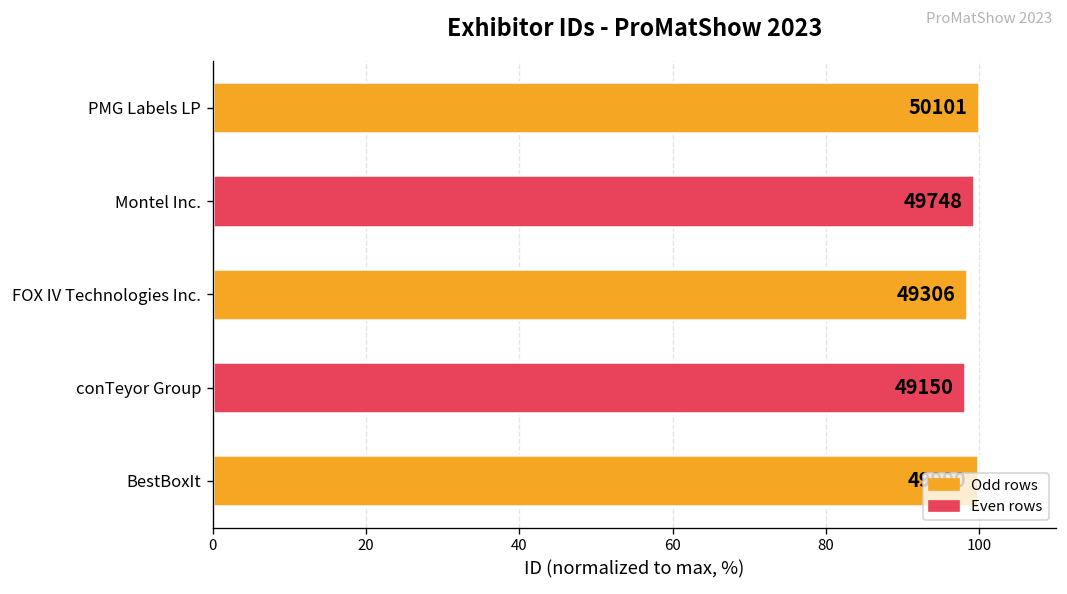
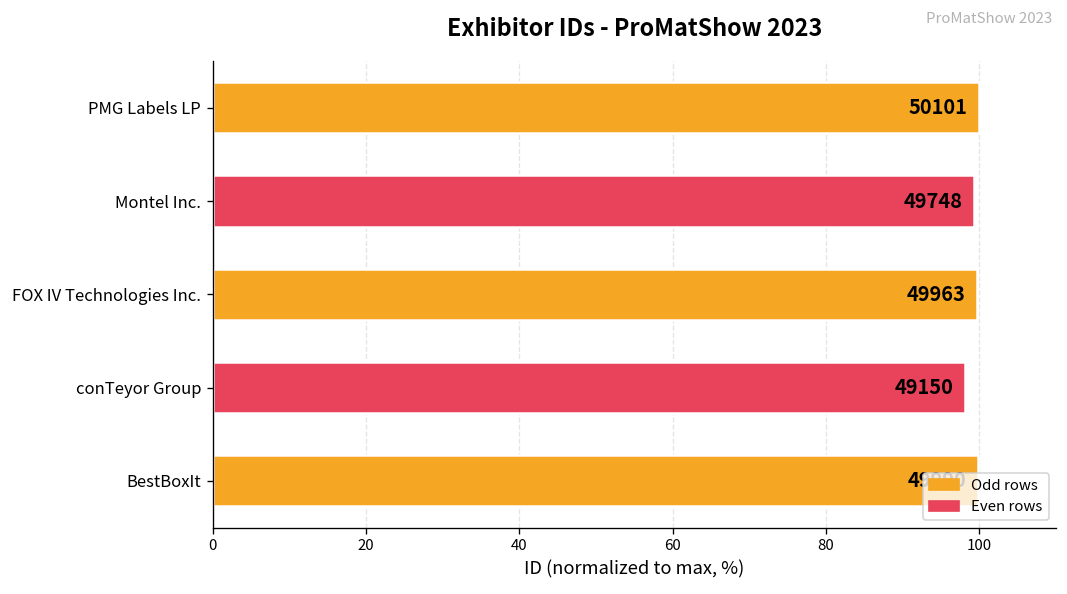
  {
-   "FOX IV Technologies Inc.": 49306
+   "FOX IV Technologies Inc.": 49963
  }
